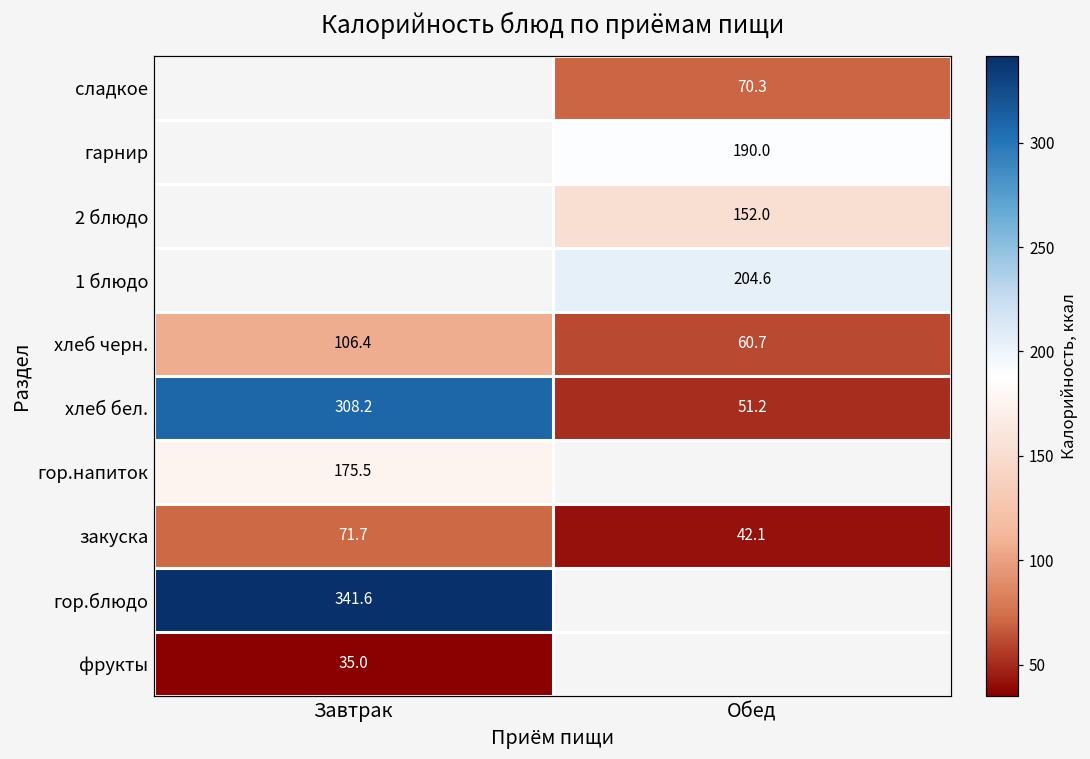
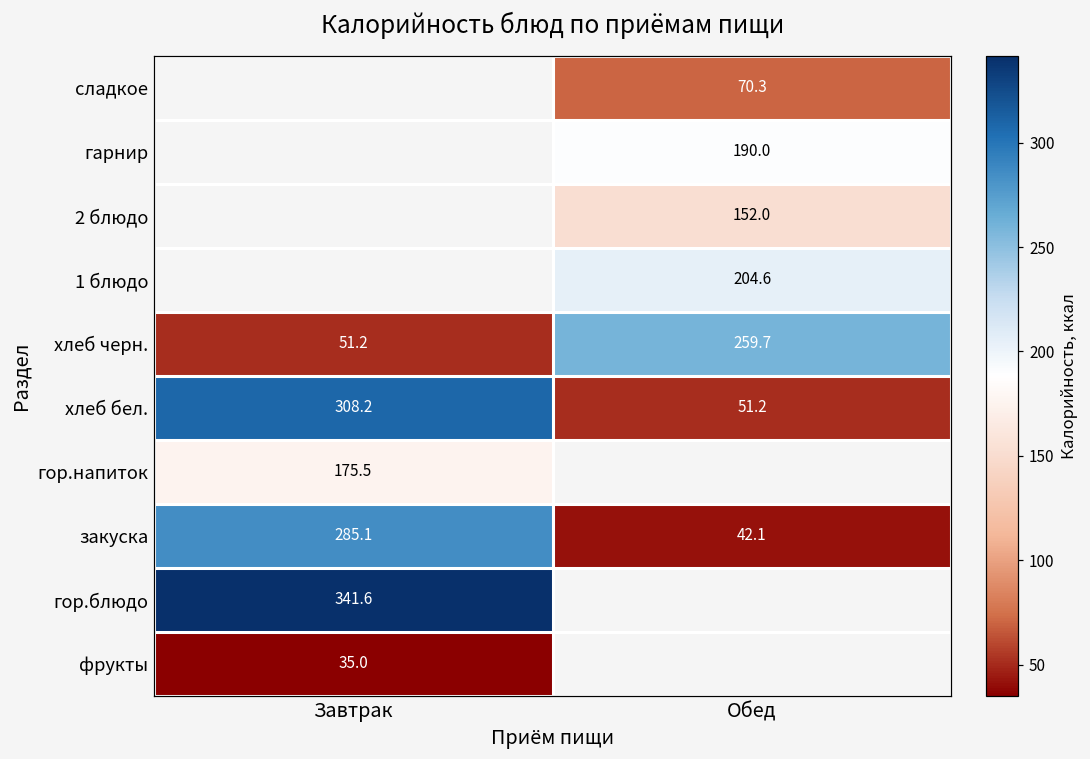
  {
    "сладкое": {
      "Обед": 70.3
    },
    "гарнир": {
      "Обед": 190.0
    },
    "2 блюдо": {
      "Обед": 152.0
    },
    "1 блюдо": {
      "Обед": 204.6
    },
    "хлеб черн.": {
-     "Завтрак": 106.4,
-     "Обед": 60.7
+     "Завтрак": 51.2,
+     "Обед": 259.7
    },
    "хлеб бел.": {
      "Завтрак": 308.2,
      "Обед": 51.2
    },
    "гор.напиток": {
      "Завтрак": 175.5
    },
    "закуска": {
-     "Завтрак": 71.7,
+     "Завтрак": 285.1,
      "Обед": 42.1
    },
    "гор.блюдо": {
      "Завтрак": 341.6
    },
    "фрукты": {
      "Завтрак": 35.0
    }
  }
